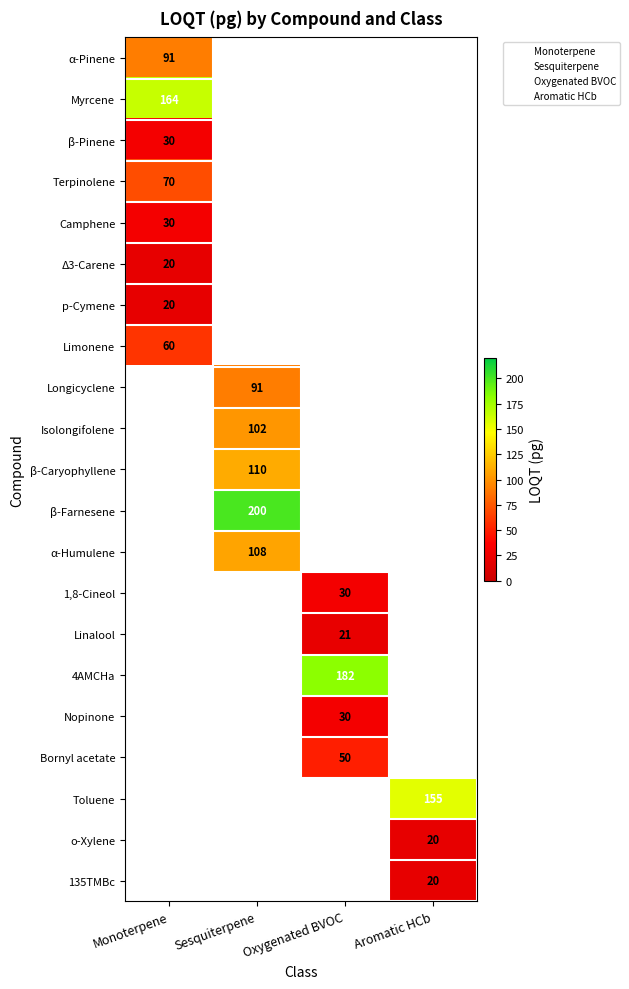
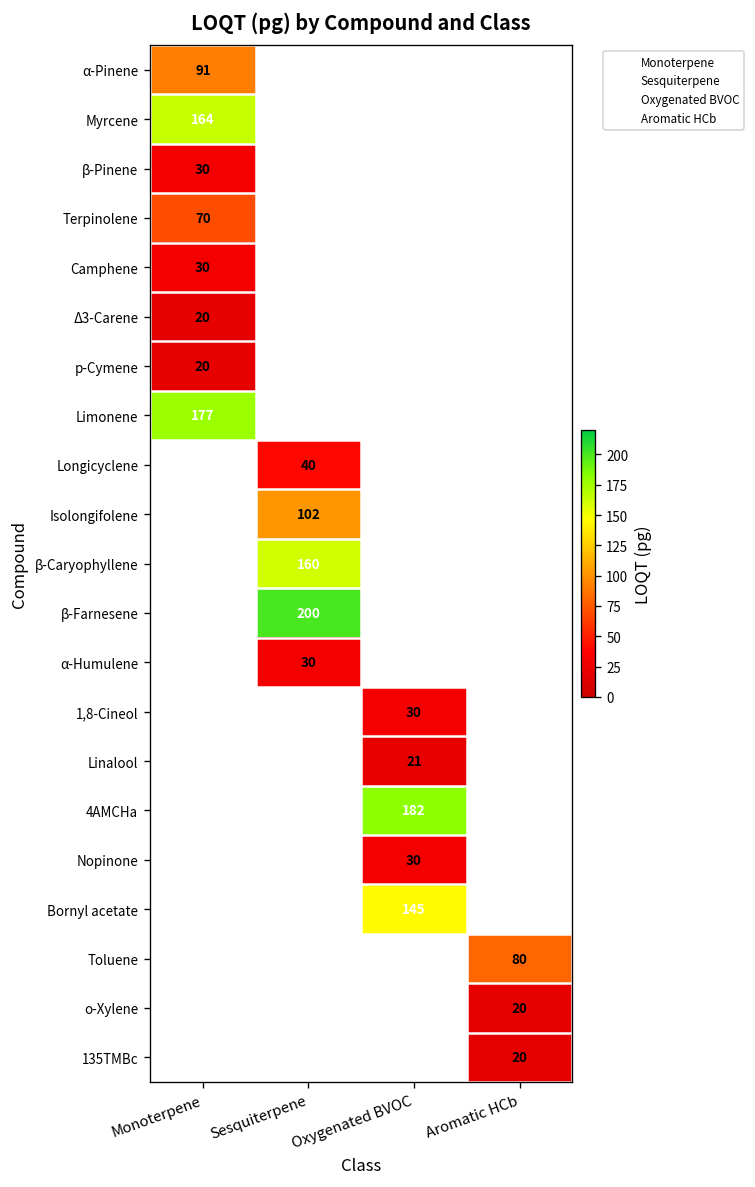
  {
    "Limonene": {
-     "Monoterpene": 60
+     "Monoterpene": 177
    },
    "Longicyclene": {
-     "Sesquiterpene": 91
+     "Sesquiterpene": 40
    },
    "β-Caryophyllene": {
-     "Sesquiterpene": 110
+     "Sesquiterpene": 160
    },
    "α-Humulene": {
-     "Sesquiterpene": 108
+     "Sesquiterpene": 30
    },
    "Bornyl acetate": {
-     "Oxygenated BVOC": 50
+     "Oxygenated BVOC": 145
    },
    "Toluene": {
-     "Aromatic HCb": 155
+     "Aromatic HCb": 80
    }
  }
